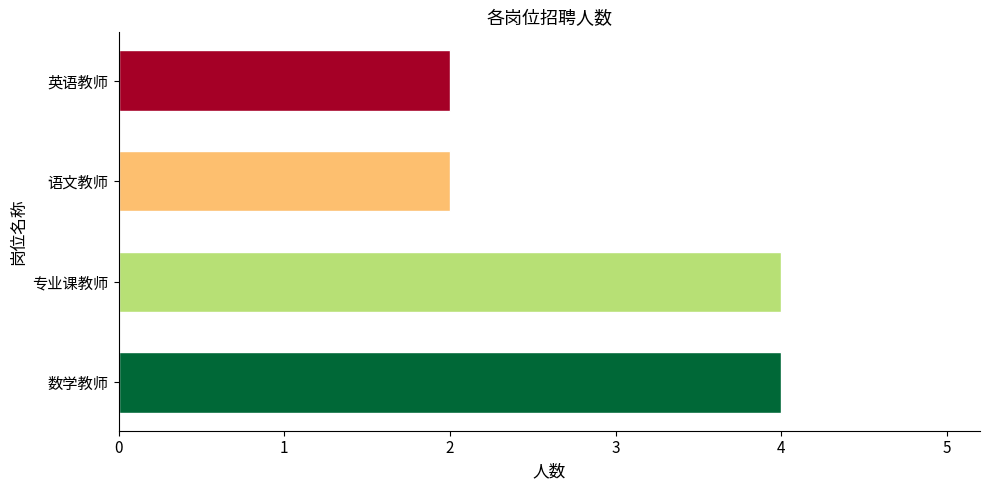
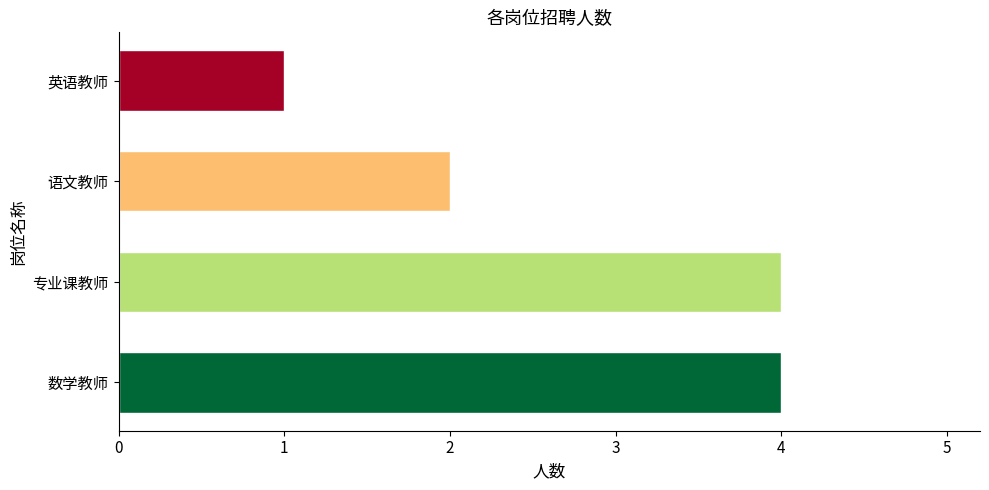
  {
-   "英语教师": 2,
+   "英语教师": 1,
    "语文教师": 2,
    "专业课教师": 4,
    "数学教师": 4
  }
